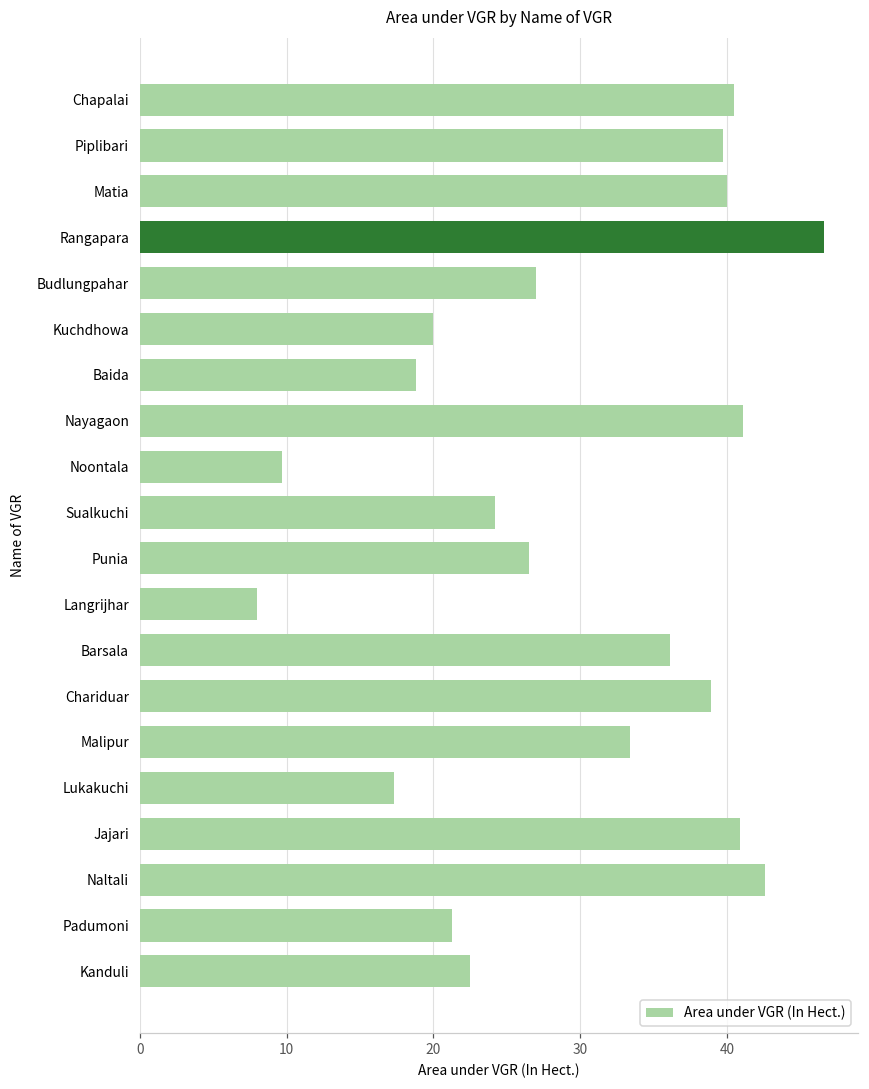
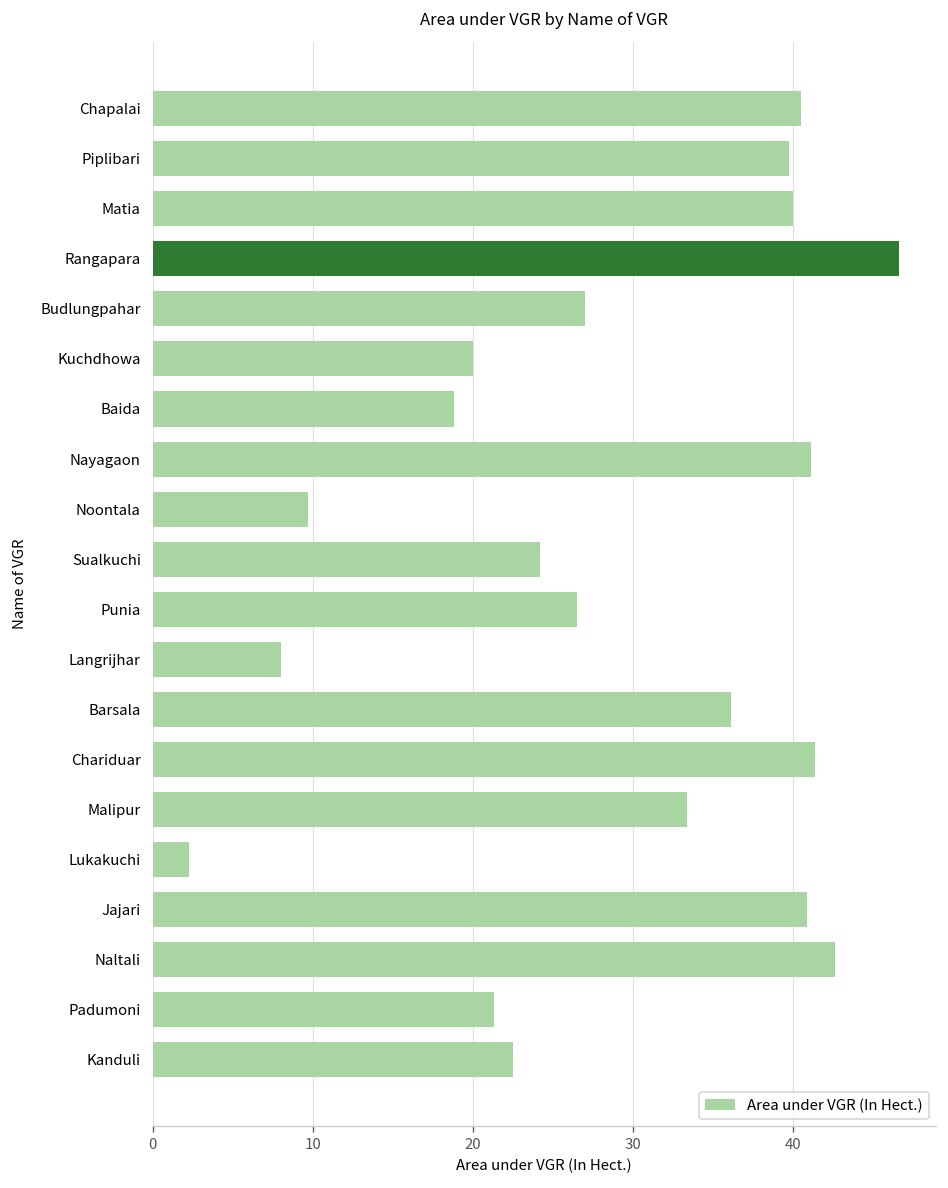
  {
    "Chapalai": 40.5,
    "Piplibari": 39.7,
    "Matia": 40.0,
    "Rangapara": 46.6,
    "Budlungpahar": 27.0,
    "Kuchdhowa": 20.0,
    "Baida": 18.8,
    "Nayagaon": 41.1,
    "Noontala": 9.7,
    "Sualkuchi": 24.2,
    "Punia": 26.5,
    "Langrijhar": 8.0,
    "Barsala": 36.1,
-   "Chariduar": 38.9,
+   "Chariduar": 41.4,
    "Malipur": 33.4,
-   "Lukakuchi": 17.3,
+   "Lukakuchi": 2.3,
    "Jajari": 40.9,
    "Naltali": 42.6,
    "Padumoni": 21.3,
    "Kanduli": 22.5
  }
